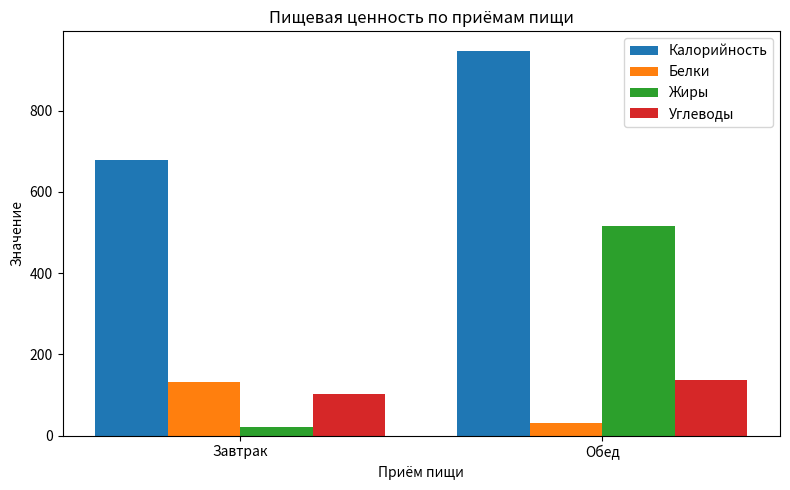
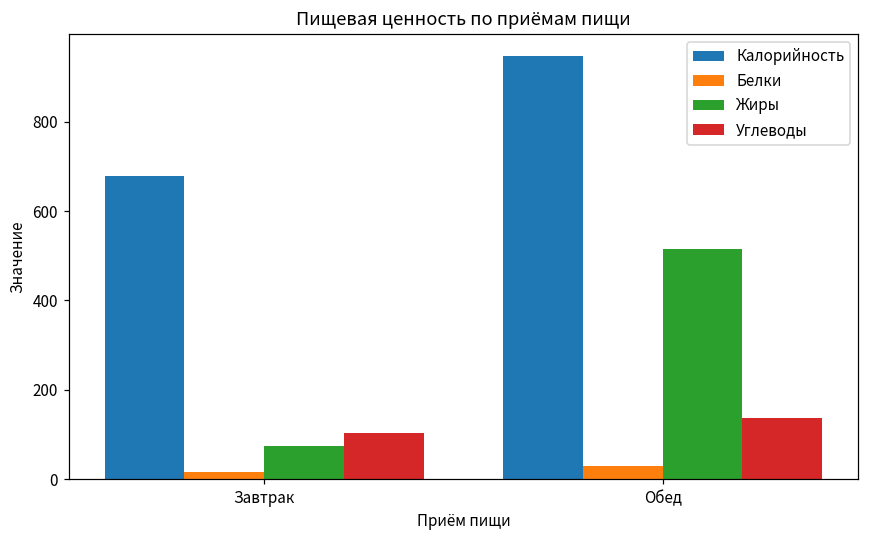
  {
    "Калорийность": {
      "Завтрак": 680,
      "Обед": 950
    },
    "Белки": {
-     "Завтрак": 130,
+     "Завтрак": 20,
      "Обед": 30
    },
    "Жиры": {
-     "Завтрак": 20,
+     "Завтрак": 70,
      "Обед": 520
    },
    "Углеводы": {
      "Завтрак": 100,
      "Обед": 140
    }
  }
